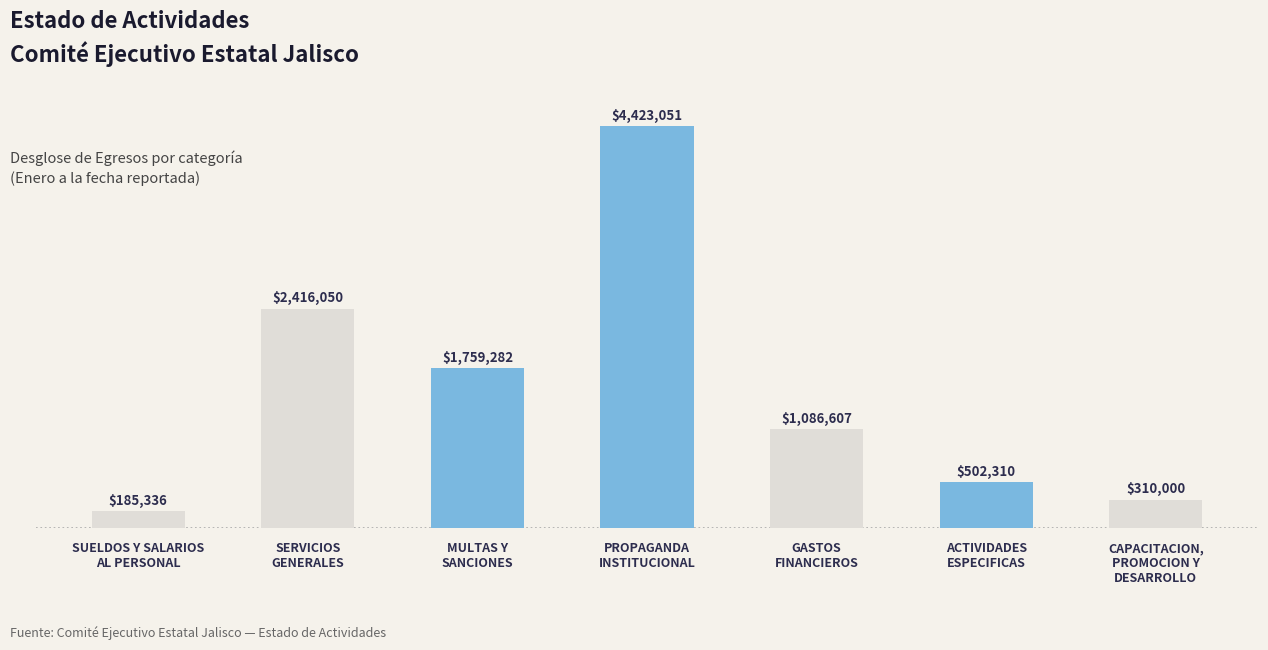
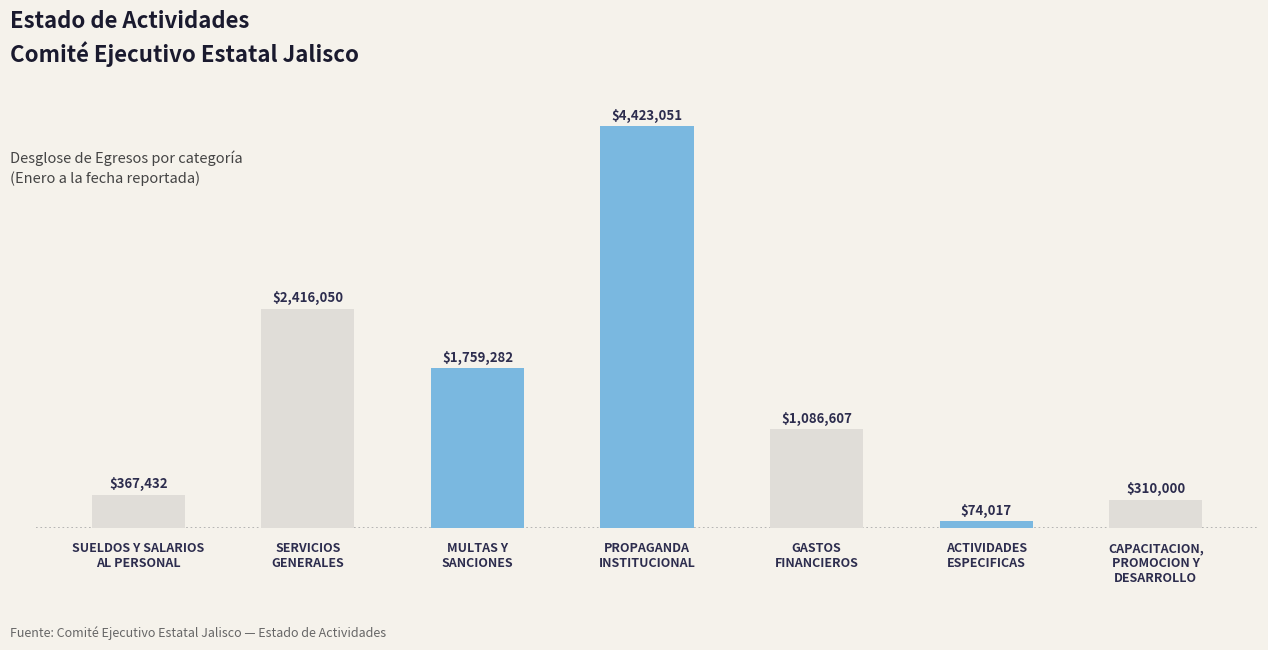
  {
-   "SUELDOS Y SALARIOS AL PERSONAL": "$185,336",
+   "SUELDOS Y SALARIOS AL PERSONAL": "$367,432",
    "SERVICIOS GENERALES": "$2,416,050",
    "MULTAS Y SANCIONES": "$1,759,282",
    "PROPAGANDA INSTITUCIONAL": "$4,423,051",
    "GASTOS FINANCIEROS": "$1,086,607",
-   "ACTIVIDADES ESPECIFICAS": "$502,310",
+   "ACTIVIDADES ESPECIFICAS": "$74,017",
    "CAPACITACION, PROMOCION Y DESARROLLO": "$310,000"
  }
